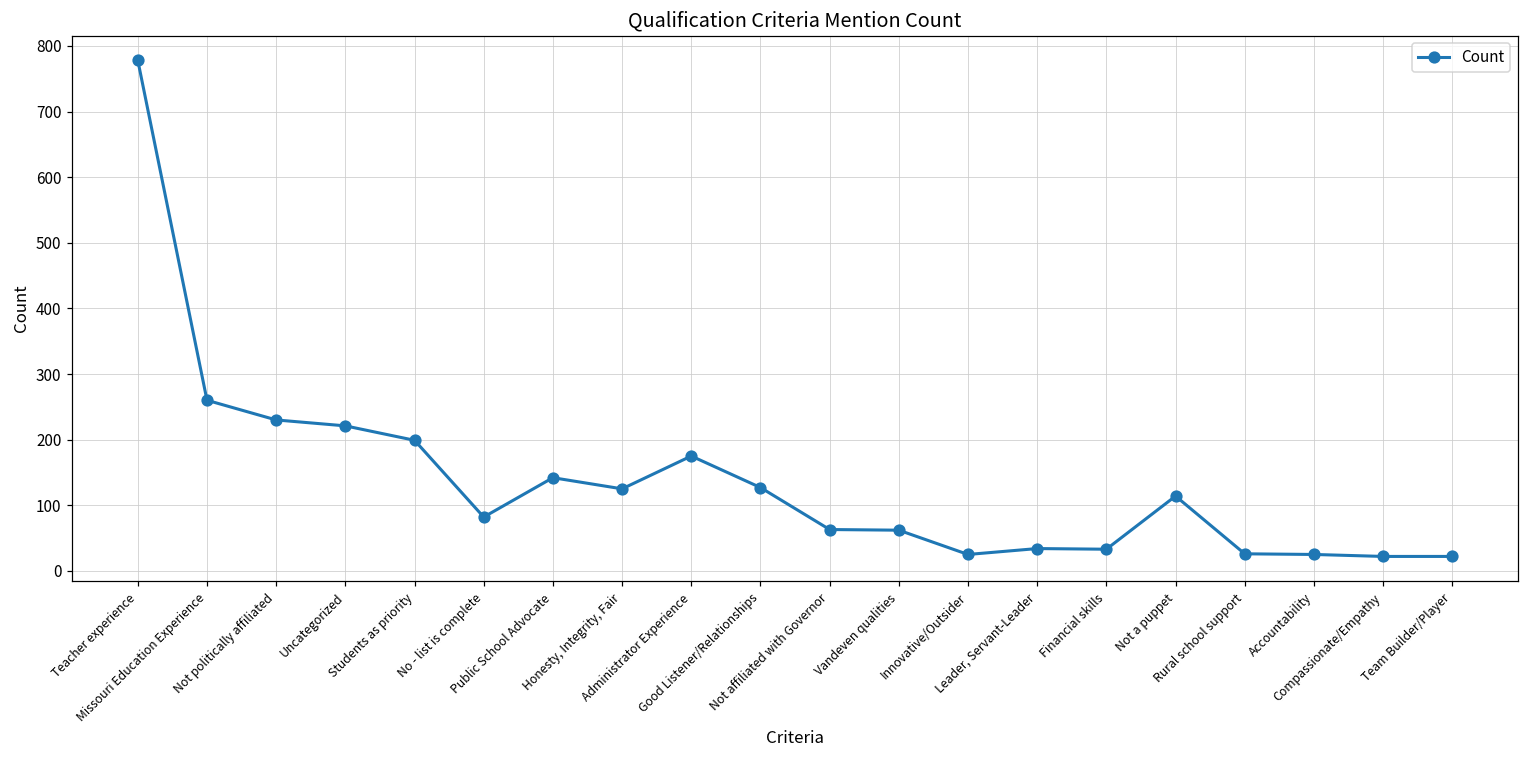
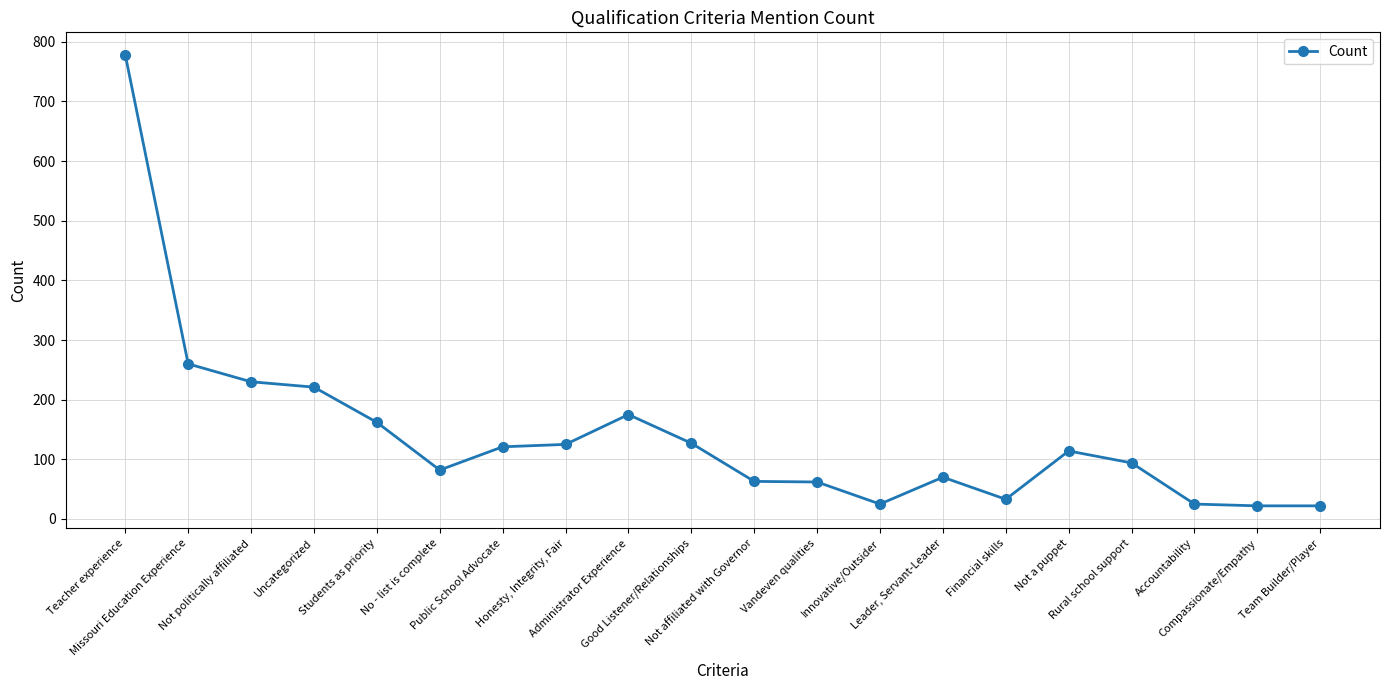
  {
    "Teacher experience": 780,
    "Missouri Education Experience": 260,
    "Not politically affiliated": 230,
    "Uncategorized": 220,
-   "Students as priority": 200,
+   "Students as priority": 160,
    "No - list is complete": 80,
-   "Public School Advocate": 140,
+   "Public School Advocate": 120,
    "Honesty, Integrity, Fair": 130,
    "Administrator Experience": 180,
    "Good Listener/Relationships": 130,
    "Not affiliated with Governor": 60,
    "Vandeven qualities": 60,
    "Innovative/Outsider": 30,
-   "Leader, Servant-Leader": 30,
+   "Leader, Servant-Leader": 70,
    "Financial skills": 30,
    "Not a puppet": 110,
-   "Rural school support": 30,
+   "Rural school support": 90,
    "Accountability": 30,
    "Compassionate/Empathy": 20,
    "Team Builder/Player": 20
  }
